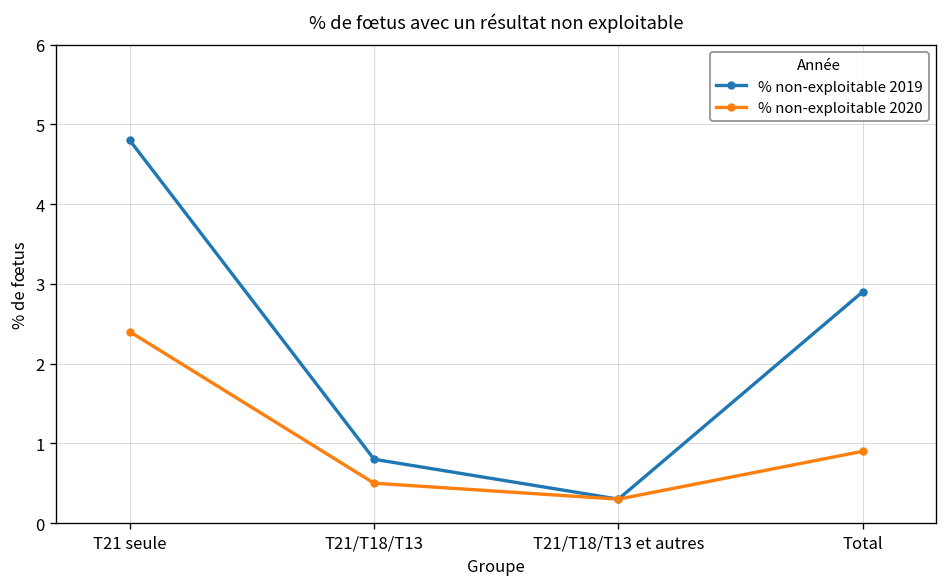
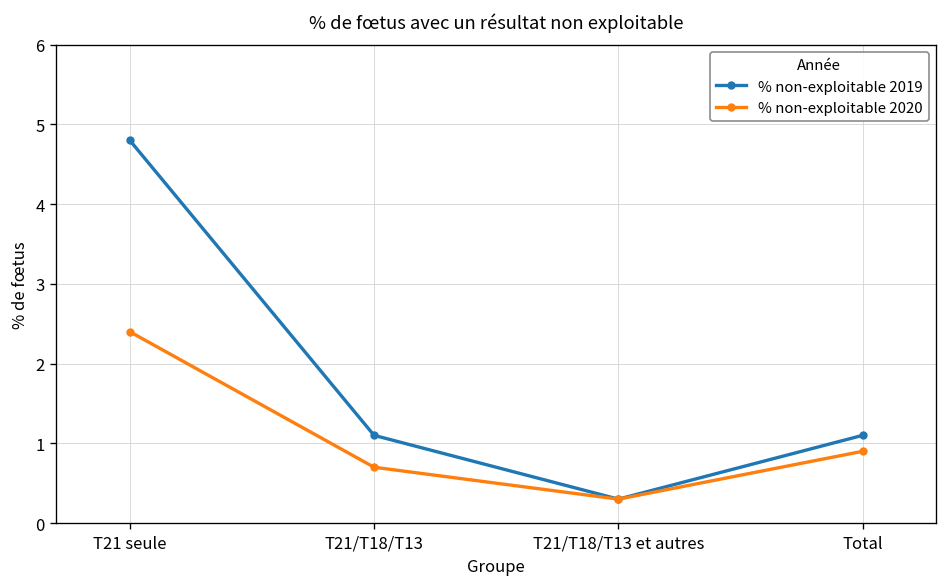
  {
    "% non-exploitable 2019": {
      "T21 seule": 4.8,
-     "T21/T18/T13": 0.8,
-     "Total": 2.9
+     "T21/T18/T13": 1.1,
+     "Total": 1.1
    },
    "% non-exploitable 2020": {
      "T21 seule": 2.4,
-     "T21/T18/T13": 0.5,
+     "T21/T18/T13": 0.7,
      "Total": 0.9
    }
  }
